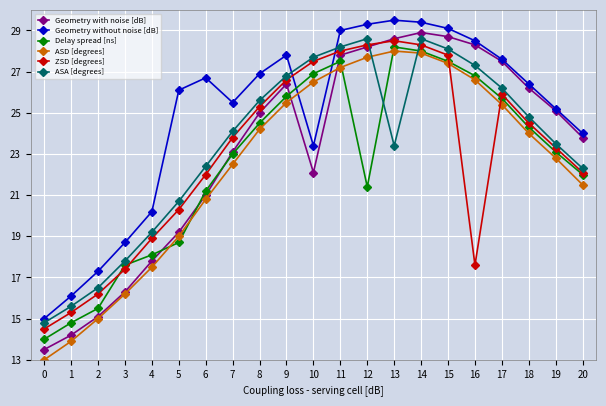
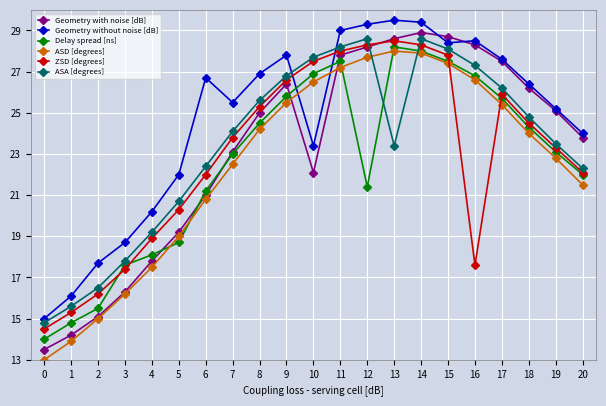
  {
    "Geometry with noise [dB]": {
      "0": 13.5,
      "1": 14.2,
      "4": 17.8,
      "5": 19.2,
      "6": 21.0,
      "8": 25.0,
      "9": 26.4,
      "10": 22.1,
      "11": 27.8,
      "14": 28.9,
      "15": 28.7,
      "16": 28.3,
      "18": 26.2,
      "20": 23.8
    },
    "Geometry without noise [dB]": {
      "0": 15.0,
      "1": 16.1,
-     "2": 17.3,
+     "2": 17.7,
      "3": 18.7,
      "4": 20.2,
-     "5": 26.1,
+     "5": 22.0,
      "6": 26.7,
      "7": 25.5,
      "8": 26.9,
      "9": 27.8,
      "10": 23.4,
      "11": 29.0,
      "12": 29.3,
      "13": 29.5,
      "14": 29.4,
-     "15": 29.1,
+     "15": 28.4,
      "16": 28.5,
      "18": 26.4,
      "20": 24.0
    },
    "Delay spread [ns]": {
      "0": 14.0,
      "1": 14.8,
      "2": 15.5,
      "3": 17.6,
      "4": 18.1,
      "5": 18.7,
      "6": 21.2,
      "8": 24.5,
      "9": 25.8,
      "10": 26.9,
      "11": 27.5,
      "12": 21.4,
      "13": 28.2,
      "16": 26.8,
      "17": 25.7,
      "18": 24.3,
      "19": 23.1
    },
    "ASD [degrees]": {
      "0": 13.0,
      "1": 13.9,
      "4": 17.5,
      "5": 19.0,
      "6": 20.8,
      "7": 22.5,
      "8": 24.2,
      "9": 25.5,
      "10": 26.5,
      "11": 27.2,
      "12": 27.7,
      "13": 28.0,
      "16": 26.6,
      "17": 25.4,
      "18": 24.0,
      "19": 22.8,
      "20": 21.5
    },
    "ZSD [degrees]": {
      "0": 14.5,
      "1": 15.3,
      "2": 16.2,
      "3": 17.4,
      "4": 18.9,
      "5": 20.3,
      "6": 22.0,
      "7": 23.8,
      "8": 25.3,
      "9": 26.6,
      "10": 27.5,
      "11": 28.0,
      "14": 28.3,
      "15": 27.8,
      "16": 17.6,
      "17": 25.9,
      "18": 24.5,
      "19": 23.3
    },
    "ASA [degrees]": {
      "0": 14.8,
      "1": 15.6,
      "2": 16.5,
      "3": 17.8,
      "4": 19.2,
      "5": 20.7,
      "6": 22.4,
      "7": 24.1,
      "8": 25.6,
      "9": 26.8,
      "10": 27.7,
      "11": 28.2,
      "12": 28.6,
      "13": 23.4,
      "14": 28.6,
      "15": 28.1,
      "16": 27.3,
      "17": 26.2,
      "18": 24.8,
      "19": 23.5,
      "20": 22.3
    }
  }
